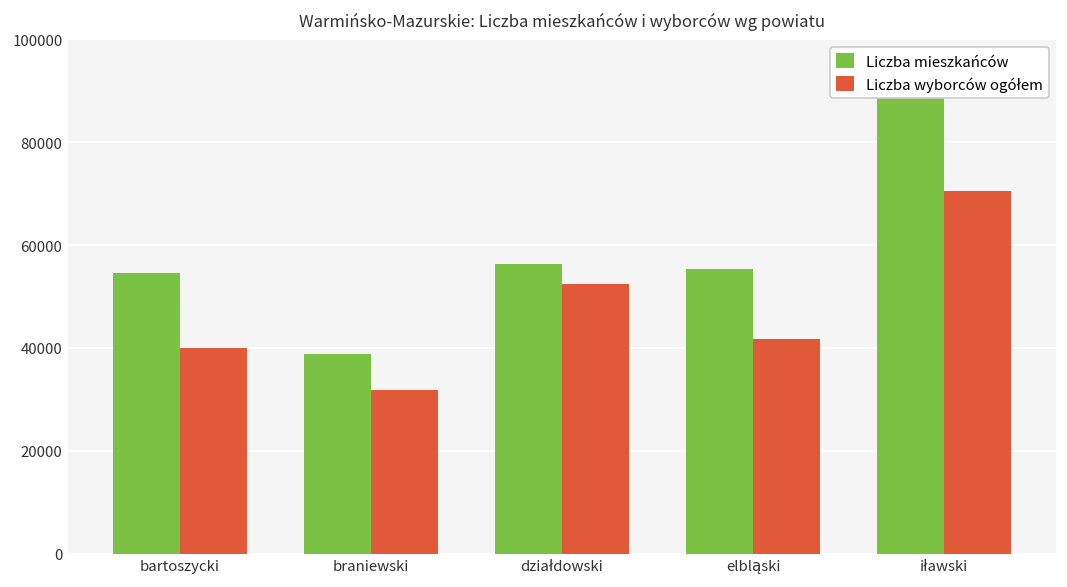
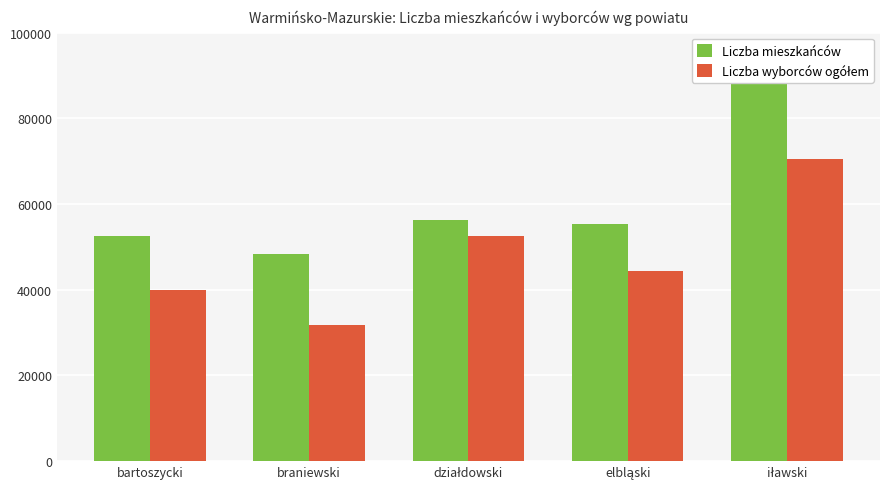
  {
    "Liczba mieszkańców": {
-     "bartoszycki": 54000,
-     "braniewski": 39000,
+     "bartoszycki": 53000,
+     "braniewski": 48000,
      "działdowski": 56000,
      "elbląski": 55000
    },
    "Liczba wyborców ogółem": {
      "bartoszycki": 40000,
      "braniewski": 32000,
      "działdowski": 52000,
-     "elbląski": 42000,
+     "elbląski": 44000,
      "iławski": 71000
    }
  }
